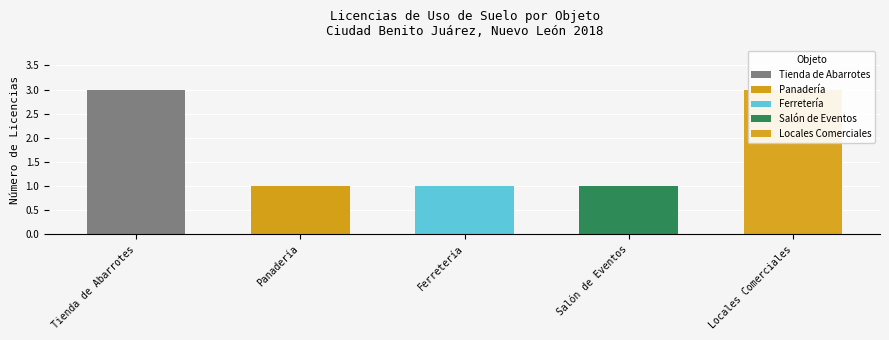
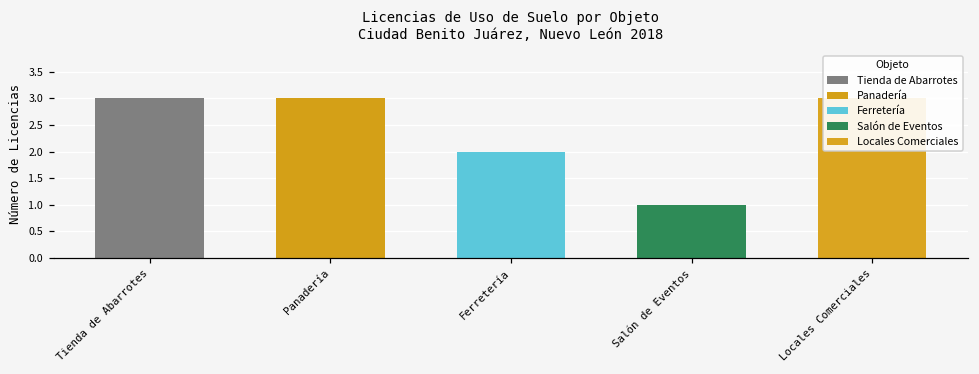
  {
    "Tienda de Abarrotes": 3,
-   "Panadería": 1,
-   "Ferretería": 1,
+   "Panadería": 3,
+   "Ferretería": 2,
    "Salón de Eventos": 1
  }
